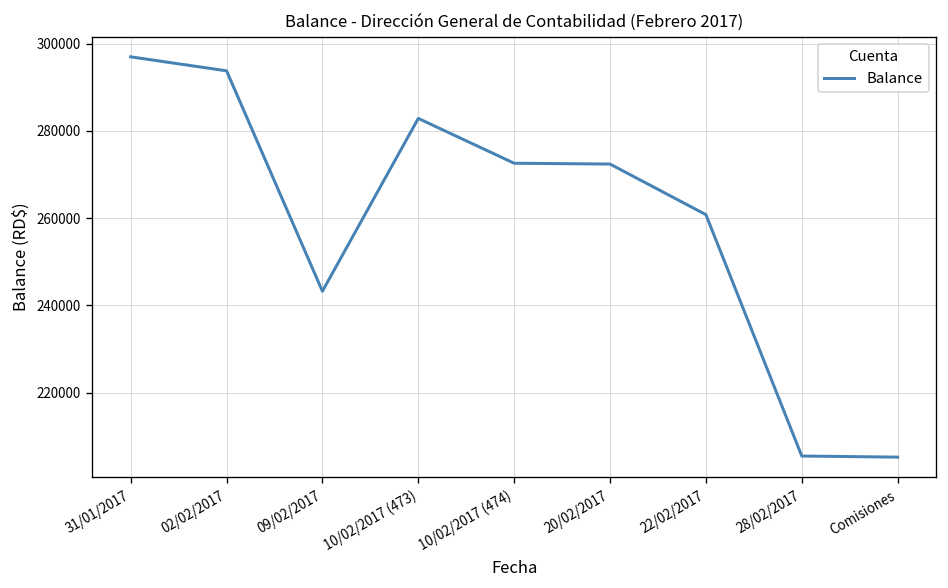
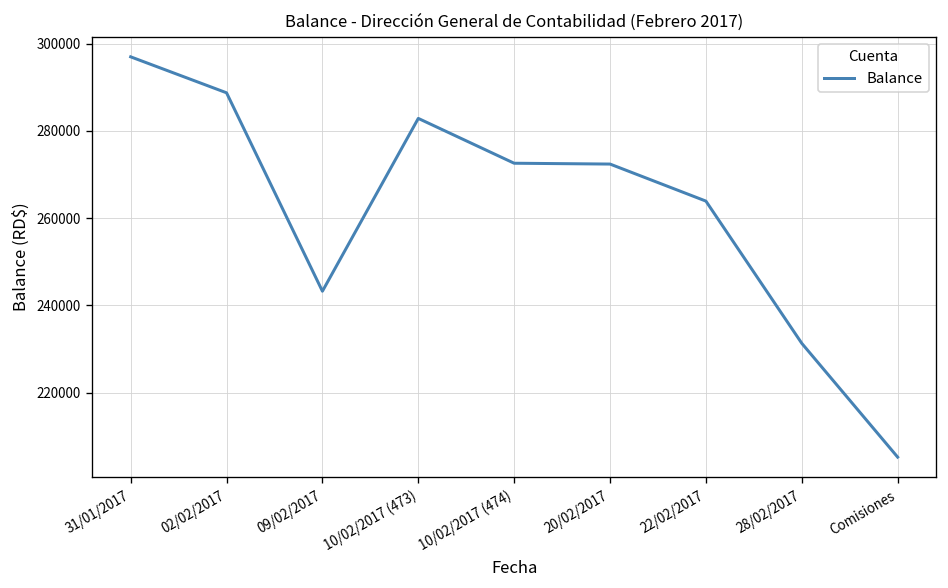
  {
    "31/01/2017": 297000,
-   "02/02/2017": 294000,
+   "02/02/2017": 289000,
    "09/02/2017": 243000,
    "10/02/2017 (473)": 283000,
    "10/02/2017 (474)": 273000,
    "20/02/2017": 272000,
-   "22/02/2017": 261000,
-   "28/02/2017": 205000,
+   "22/02/2017": 264000,
+   "28/02/2017": 231000,
    "Comisiones": 205000
  }
